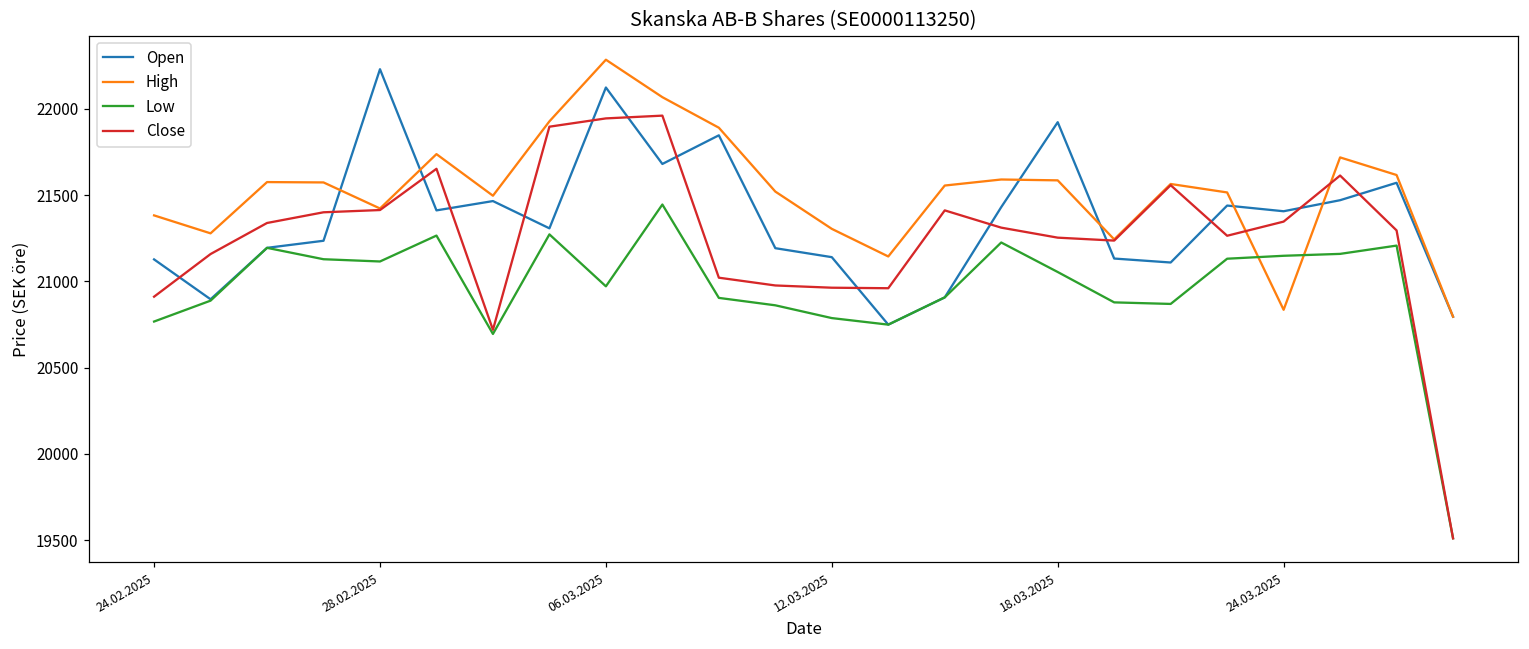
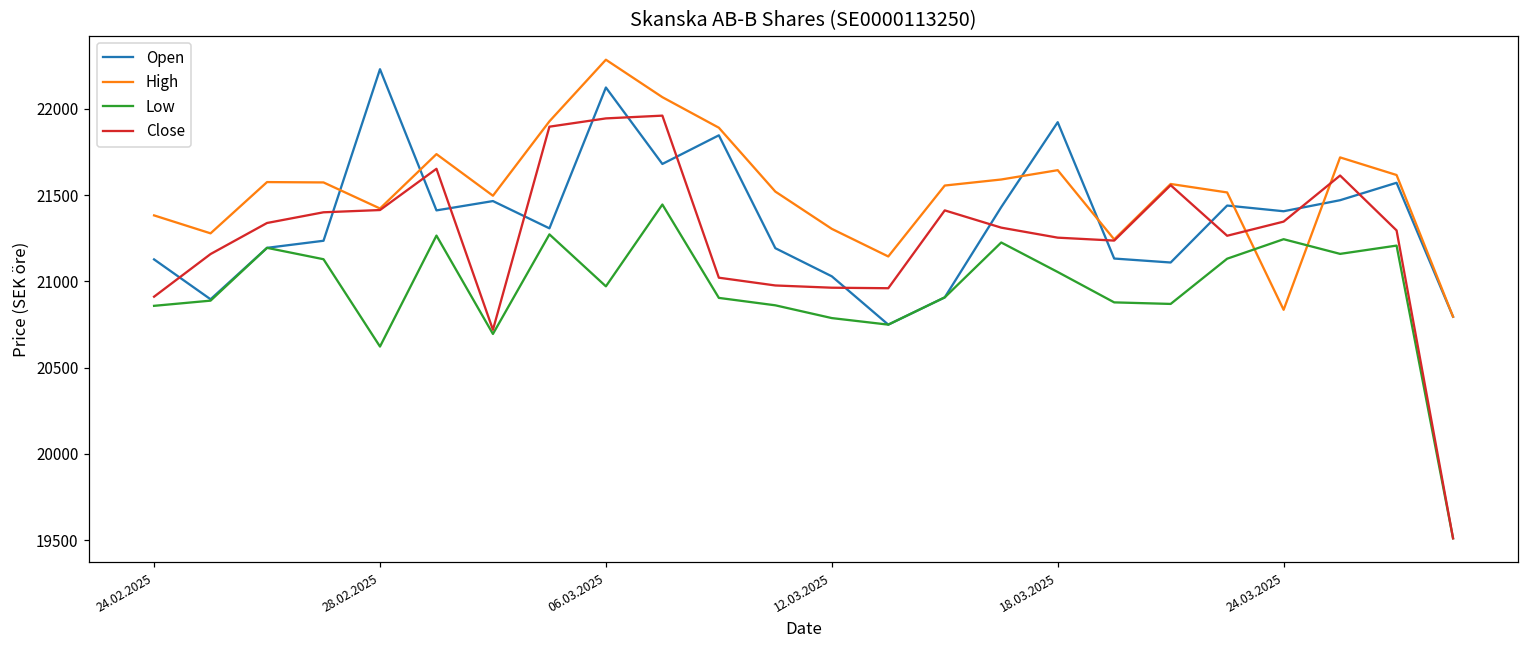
  {
    "Open": {
      "24.02.2025": 21130,
      "28.02.2025": 22230,
      "06.03.2025": 22120,
-     "12.03.2025": 21140,
+     "12.03.2025": 21030,
      "18.03.2025": 21920,
      "24.03.2025": 21410
    },
    "High": {
      "24.02.2025": 21380,
      "06.03.2025": 22280,
      "12.03.2025": 21300,
-     "18.03.2025": 21590,
+     "18.03.2025": 21640,
      "24.03.2025": 20840
    },
    "Low": {
-     "24.02.2025": 20770,
-     "28.02.2025": 21120,
+     "24.02.2025": 20860,
+     "28.02.2025": 20620,
      "06.03.2025": 20970,
      "12.03.2025": 20790,
      "18.03.2025": 21050,
-     "24.03.2025": 21150
+     "24.03.2025": 21240
    },
    "Close": {
      "24.02.2025": 20910,
      "06.03.2025": 21940,
      "12.03.2025": 20960,
      "18.03.2025": 21250,
      "24.03.2025": 21350
    }
  }
